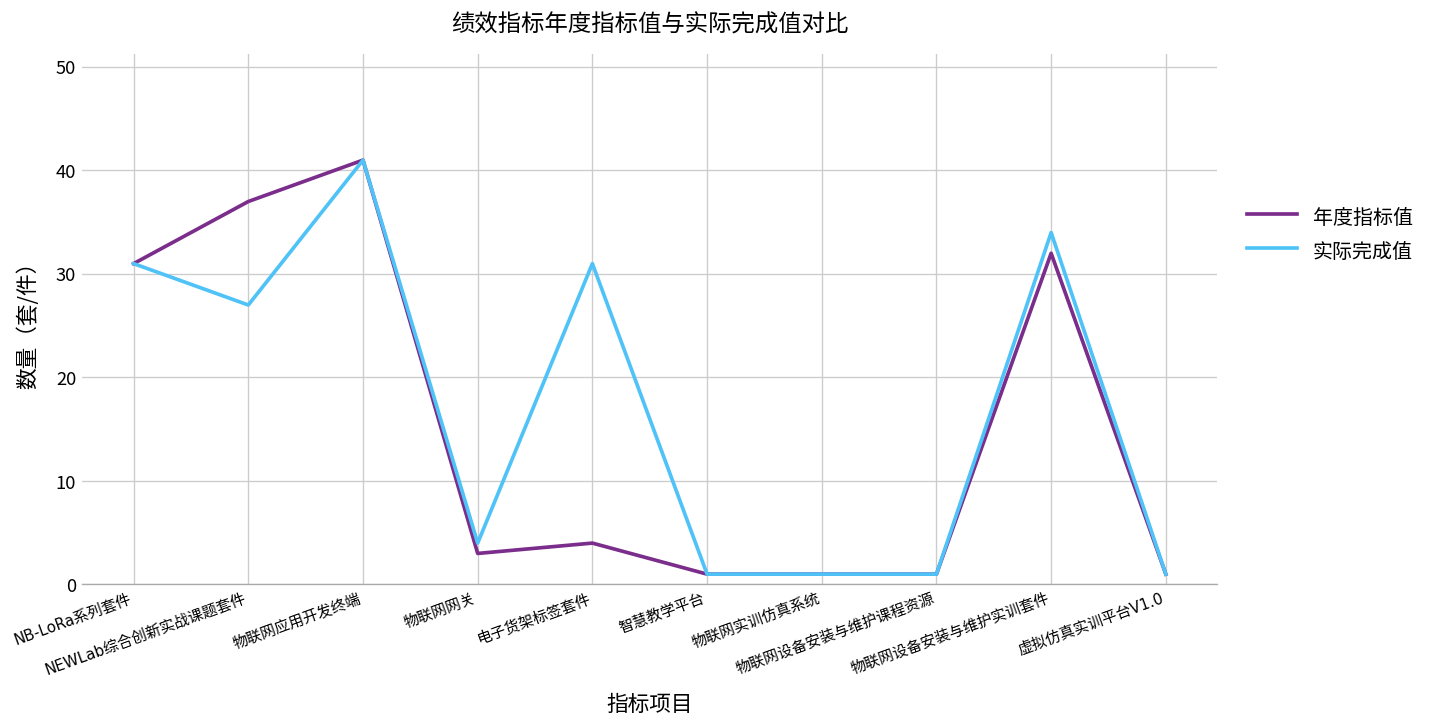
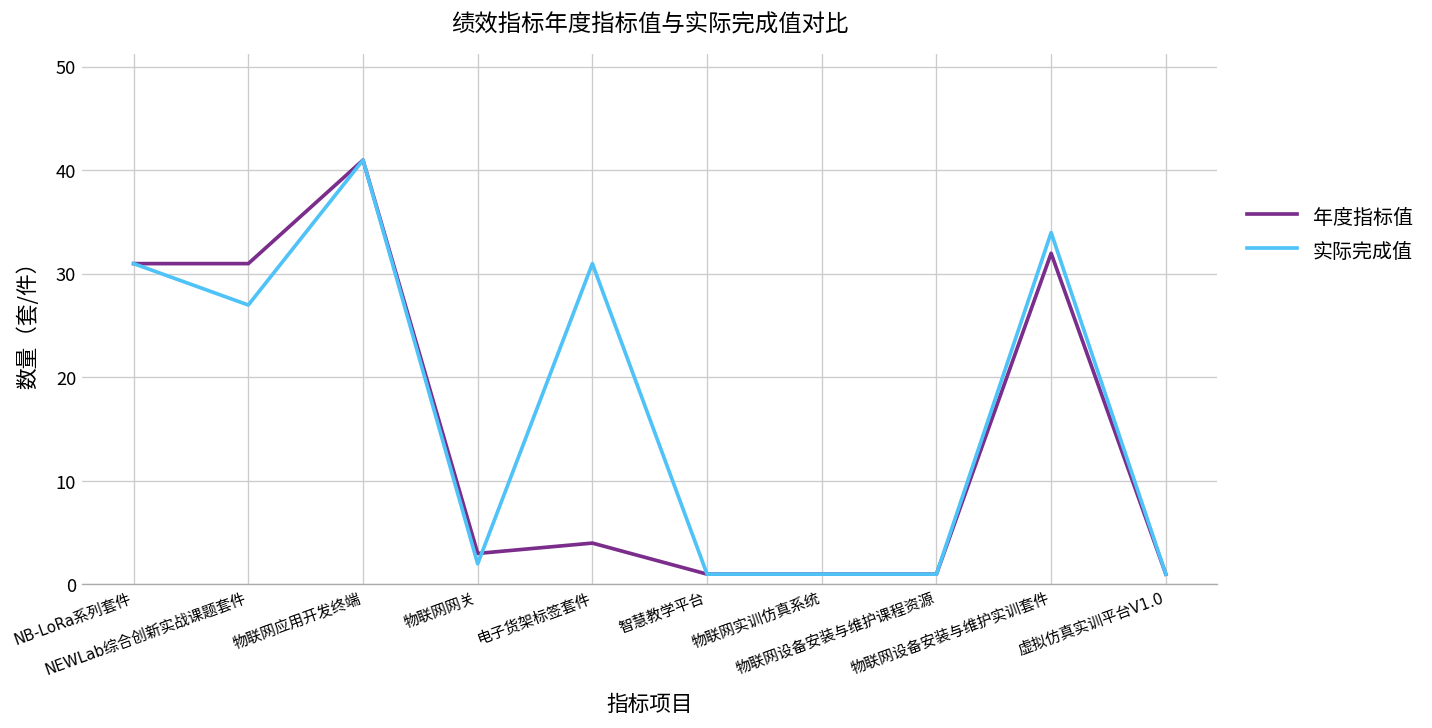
  {
    "年度指标值": {
-     "NEWLab综合创新实战课题套件": 37,
+     "NEWLab综合创新实战课题套件": 31,
      "物联网网关": 3,
      "电子货架标签套件": 4,
      "物联网设备安装与维护实训套件": 32
    },
    "实际完成值": {
      "NEWLab综合创新实战课题套件": 27,
-     "物联网网关": 4,
+     "物联网网关": 2,
      "电子货架标签套件": 31,
      "物联网设备安装与维护实训套件": 34
    }
  }
